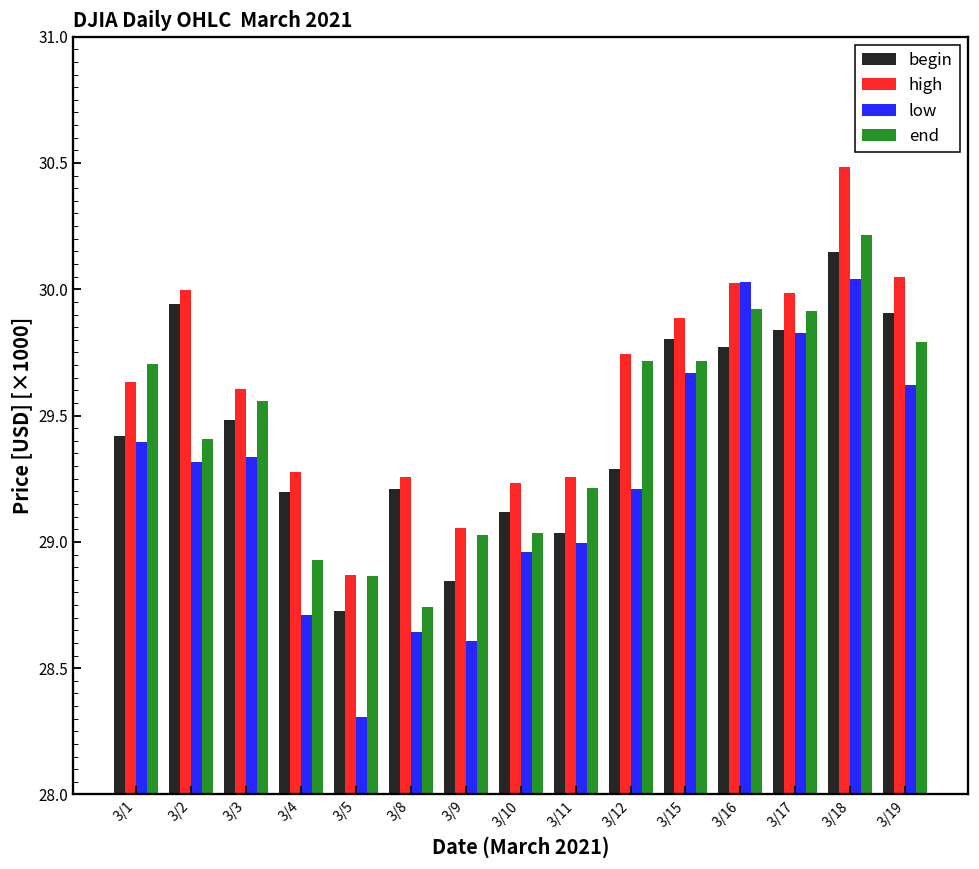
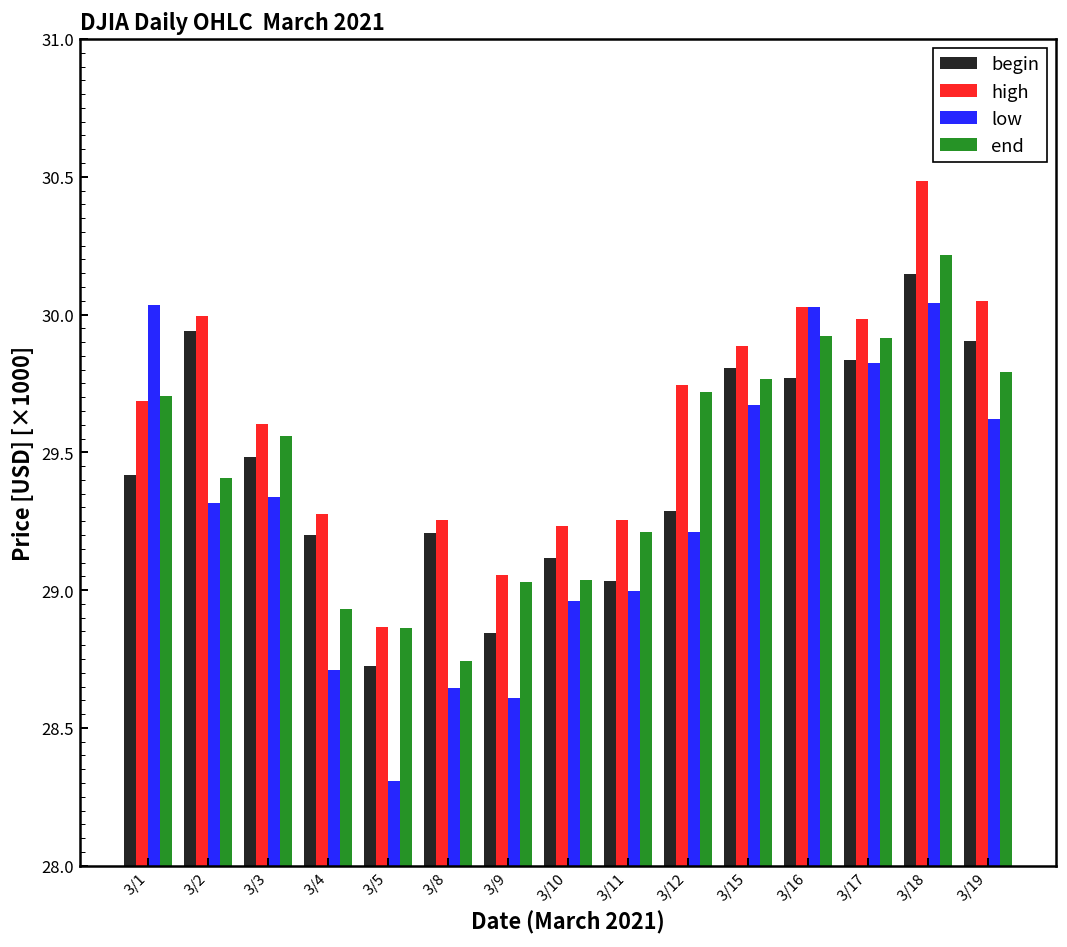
  {
    "begin": {
      "3/1": 29.42,
      "3/2": 29.94,
      "3/3": 29.48,
      "3/4": 29.20,
      "3/5": 28.73,
      "3/8": 29.21,
      "3/9": 28.84,
      "3/10": 29.12,
      "3/11": 29.03,
      "3/12": 29.29,
      "3/15": 29.80,
      "3/16": 29.77,
      "3/17": 29.84,
      "3/18": 30.15,
      "3/19": 29.90
    },
    "high": {
-     "3/1": 29.63,
+     "3/1": 29.69,
      "3/2": 30.00,
      "3/3": 29.60,
      "3/4": 29.28,
      "3/5": 28.87,
      "3/8": 29.26,
      "3/9": 29.05,
      "3/10": 29.23,
      "3/11": 29.26,
      "3/12": 29.74,
      "3/15": 29.88,
      "3/16": 30.03,
      "3/17": 29.98,
      "3/18": 30.49,
      "3/19": 30.05
    },
    "low": {
-     "3/1": 29.40,
+     "3/1": 30.04,
      "3/2": 29.31,
      "3/3": 29.34,
      "3/4": 28.71,
      "3/5": 28.31,
      "3/8": 28.64,
      "3/9": 28.61,
      "3/10": 28.96,
      "3/11": 29.00,
      "3/12": 29.21,
      "3/15": 29.67,
      "3/16": 30.03,
      "3/17": 29.83,
      "3/18": 30.04,
      "3/19": 29.62
    },
    "end": {
      "3/1": 29.70,
      "3/2": 29.41,
      "3/3": 29.56,
      "3/4": 28.93,
      "3/5": 28.86,
      "3/8": 28.74,
      "3/9": 29.03,
      "3/10": 29.04,
      "3/11": 29.21,
      "3/12": 29.72,
-     "3/15": 29.72,
+     "3/15": 29.77,
      "3/16": 29.92,
      "3/17": 29.91,
      "3/18": 30.22,
      "3/19": 29.79
    }
  }
